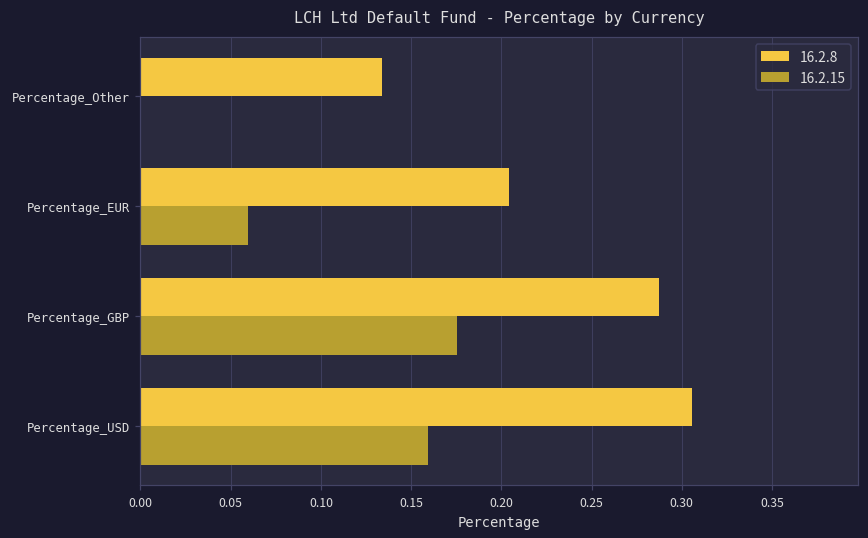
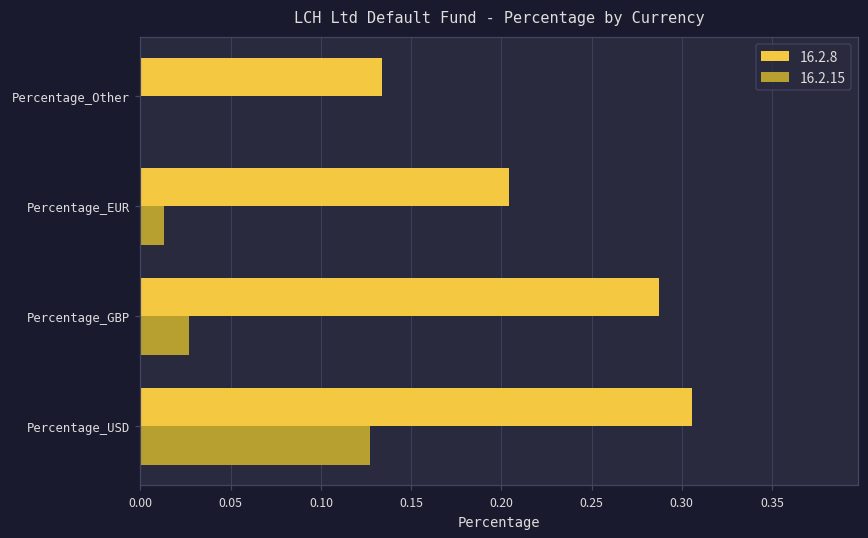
  {
    "16.2.8": {
      "Percentage_Other": 0.134,
      "Percentage_EUR": 0.204,
      "Percentage_GBP": 0.287,
      "Percentage_USD": 0.306
    },
    "16.2.15": {
      "Percentage_Other": 0.000,
-     "Percentage_EUR": 0.060,
-     "Percentage_GBP": 0.176,
-     "Percentage_USD": 0.159
+     "Percentage_EUR": 0.013,
+     "Percentage_GBP": 0.027,
+     "Percentage_USD": 0.127
    }
  }
